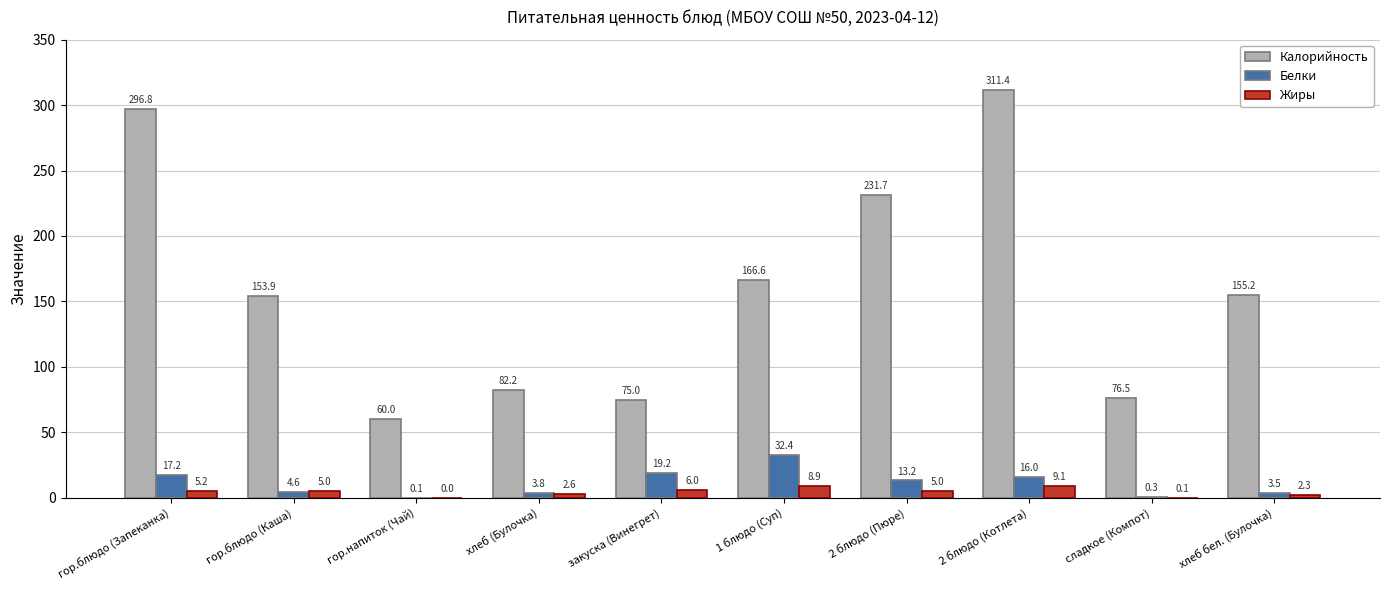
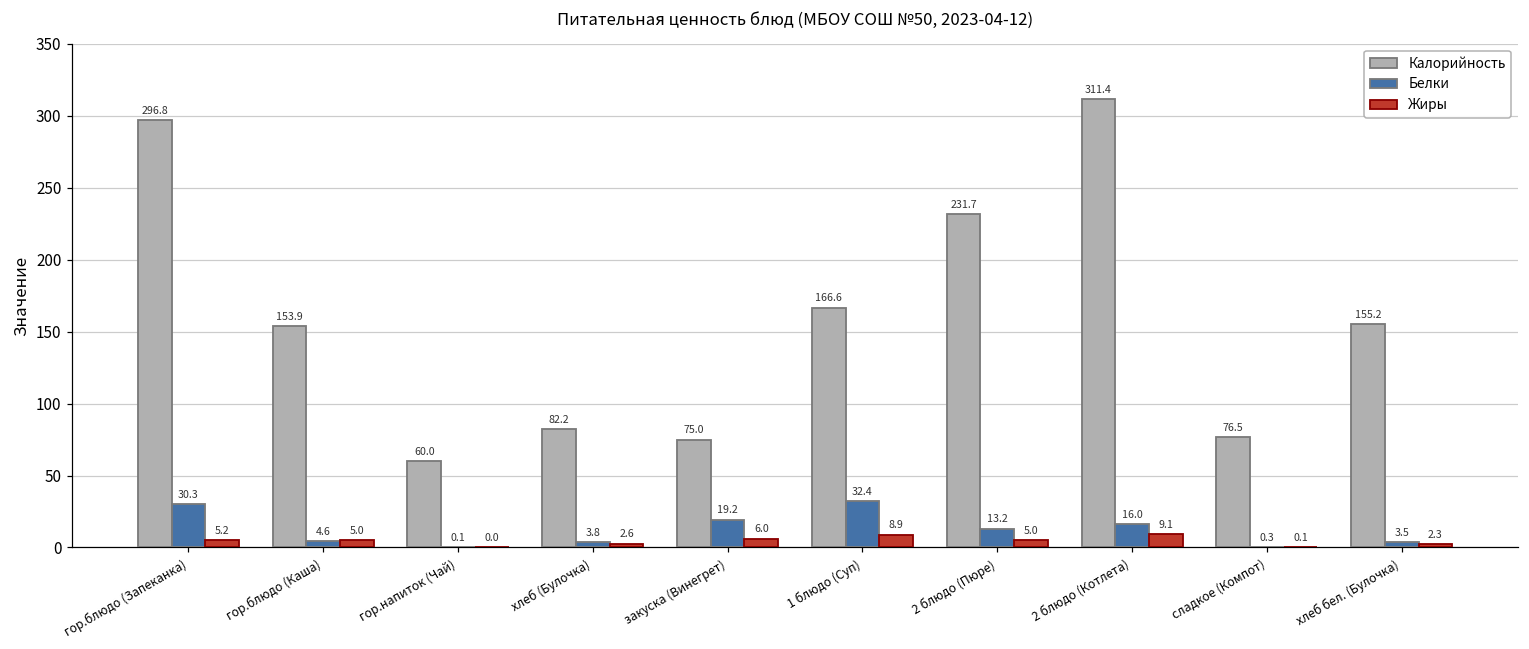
  {
    "Калорийность": {
      "гор.блюдо (Запеканка)": 296.8,
      "гор.блюдо (Каша)": 153.9,
      "гор.напиток (Чай)": 60.0,
      "хлеб (Булочка)": 82.2,
      "закуска (Винегрет)": 75.0,
      "1 блюдо (Суп)": 166.6,
      "2 блюдо (Пюре)": 231.7,
      "2 блюдо (Котлета)": 311.4,
      "сладкое (Компот)": 76.5,
      "хлеб бел. (Булочка)": 155.2
    },
    "Белки": {
-     "гор.блюдо (Запеканка)": 17.2,
+     "гор.блюдо (Запеканка)": 30.3,
      "гор.блюдо (Каша)": 4.6,
      "гор.напиток (Чай)": 0.1,
      "хлеб (Булочка)": 3.8,
      "закуска (Винегрет)": 19.2,
      "1 блюдо (Суп)": 32.4,
      "2 блюдо (Пюре)": 13.2,
      "2 блюдо (Котлета)": 16.0,
      "сладкое (Компот)": 0.3,
      "хлеб бел. (Булочка)": 3.5
    },
    "Жиры": {
      "гор.блюдо (Запеканка)": 5.2,
      "гор.блюдо (Каша)": 5.0,
      "гор.напиток (Чай)": 0.0,
      "хлеб (Булочка)": 2.6,
      "закуска (Винегрет)": 6.0,
      "1 блюдо (Суп)": 8.9,
      "2 блюдо (Пюре)": 5.0,
      "2 блюдо (Котлета)": 9.1,
      "сладкое (Компот)": 0.1,
      "хлеб бел. (Булочка)": 2.3
    }
  }
